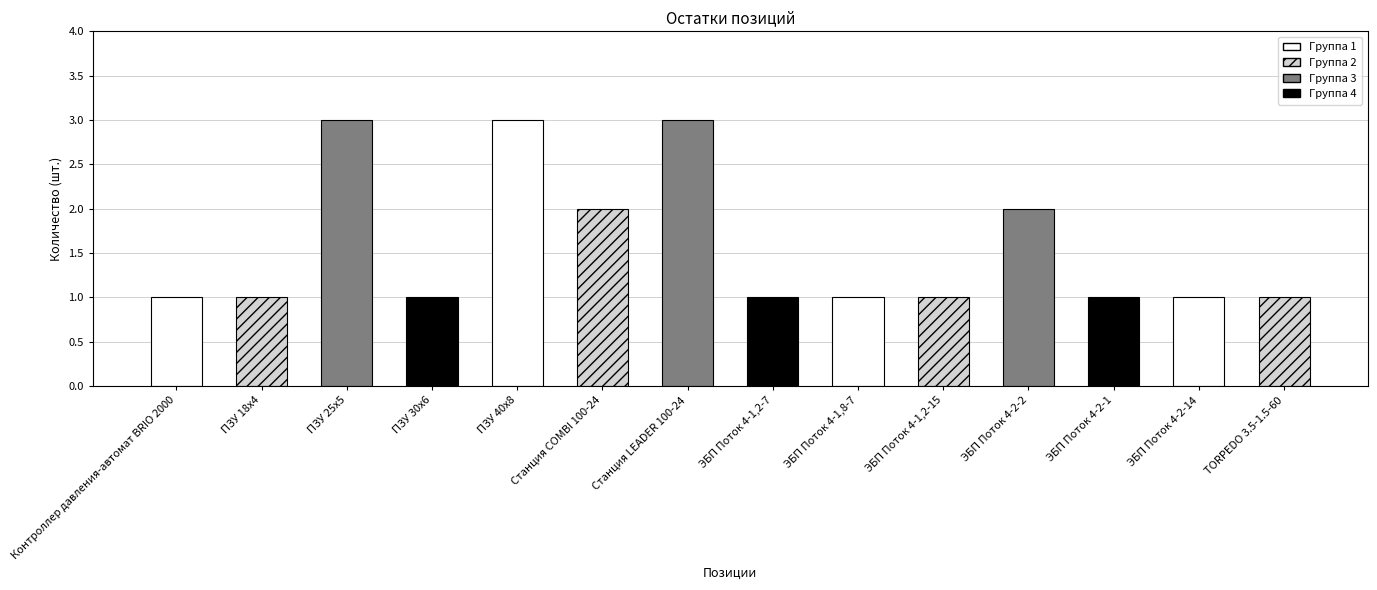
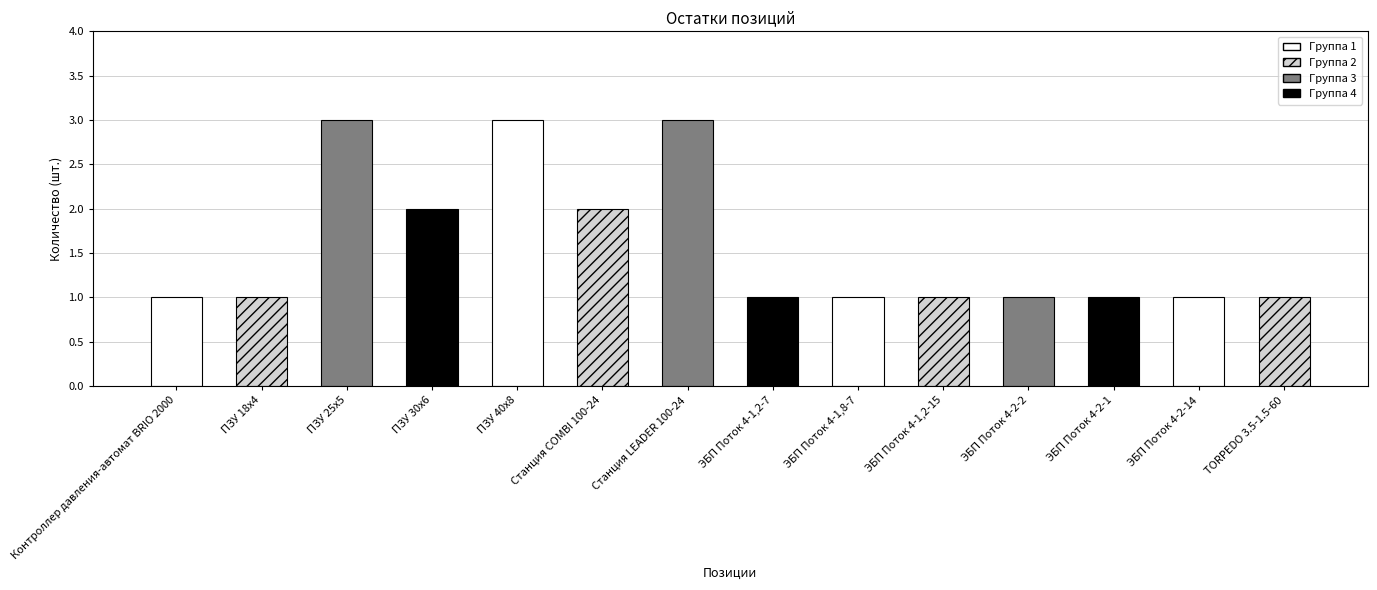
  {
    "Контроллер давления-автомат BRIO 2000": 1,
    "ПЗУ 18x4": 1,
    "ПЗУ 25х5": 3,
-   "ПЗУ 30х6": 1,
+   "ПЗУ 30х6": 2,
    "ПЗУ 40х8": 3,
    "Станция COMBI 100-24": 2,
    "Станция LEADER 100-24": 3,
    "ЭБП Поток 4-1,2-7": 1,
    "ЭБП Поток 4-1,8-7": 1,
    "ЭБП Поток 4-1,2-15": 1,
-   "ЭБП Поток 4-2-2": 2,
+   "ЭБП Поток 4-2-2": 1,
    "ЭБП Поток 4-2-1": 1,
    "ЭБП Поток 4-2-14": 1,
    "TORPEDO 3.5-1.5-60": 1
  }
